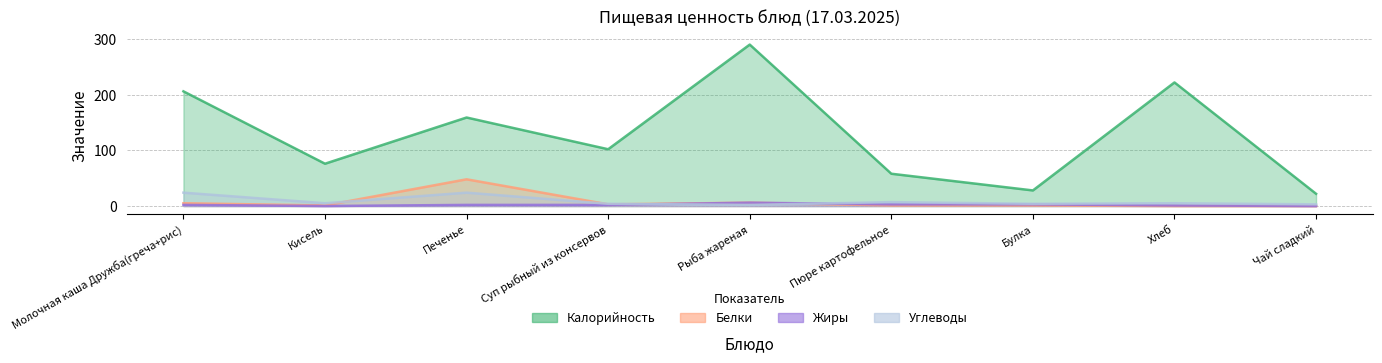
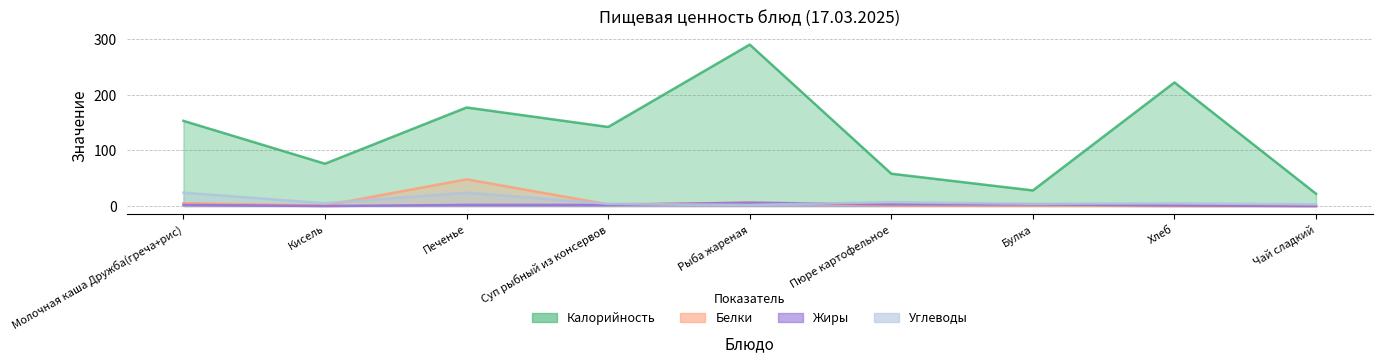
  {
    "Калорийность": {
-     "Молочная каша Дружба(греча+рис)": 210,
+     "Молочная каша Дружба(греча+рис)": 150,
      "Кисель": 80,
-     "Печенье": 160,
-     "Суп рыбный из консервов": 100,
+     "Печенье": 180,
+     "Суп рыбный из консервов": 140,
      "Рыба жареная": 290,
      "Пюре картофельное": 60,
      "Булка": 30,
      "Хлеб": 220,
      "Чай сладкий": 20
    },
    "Белки": {
      "Печенье": 50
    }
  }
